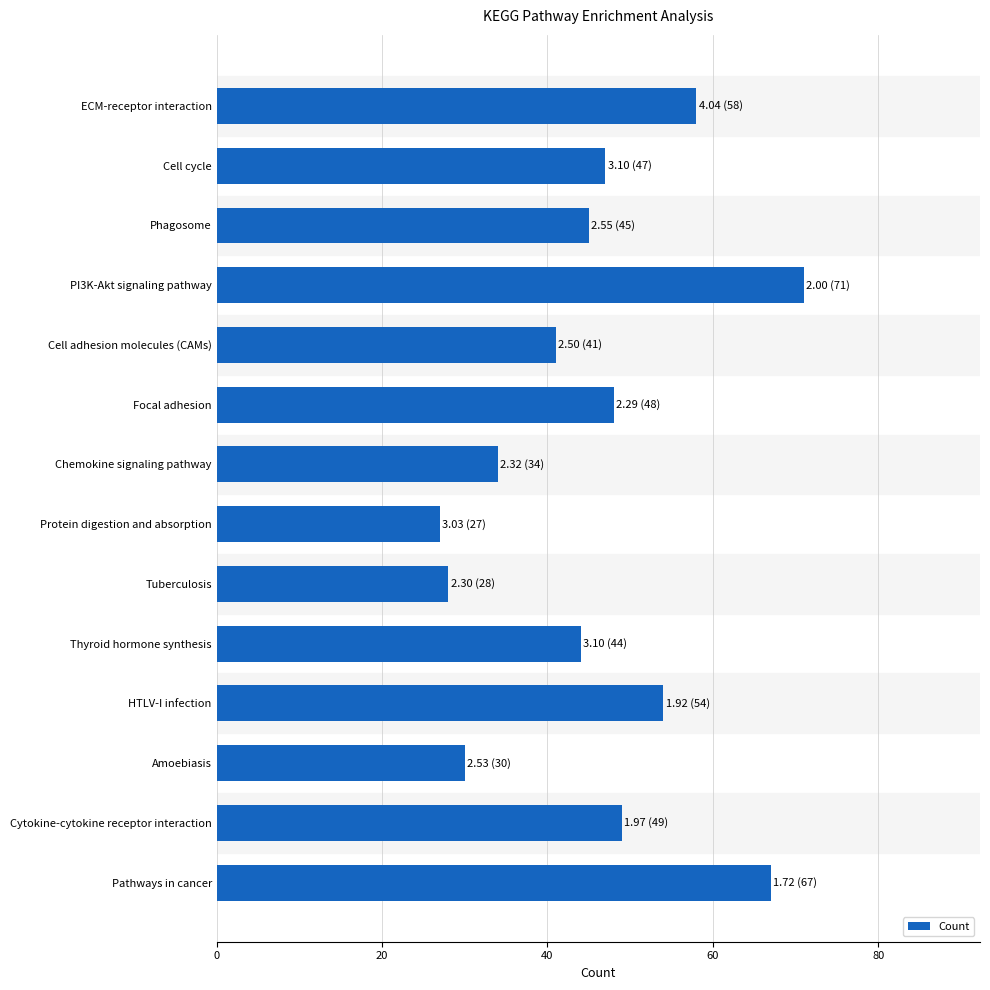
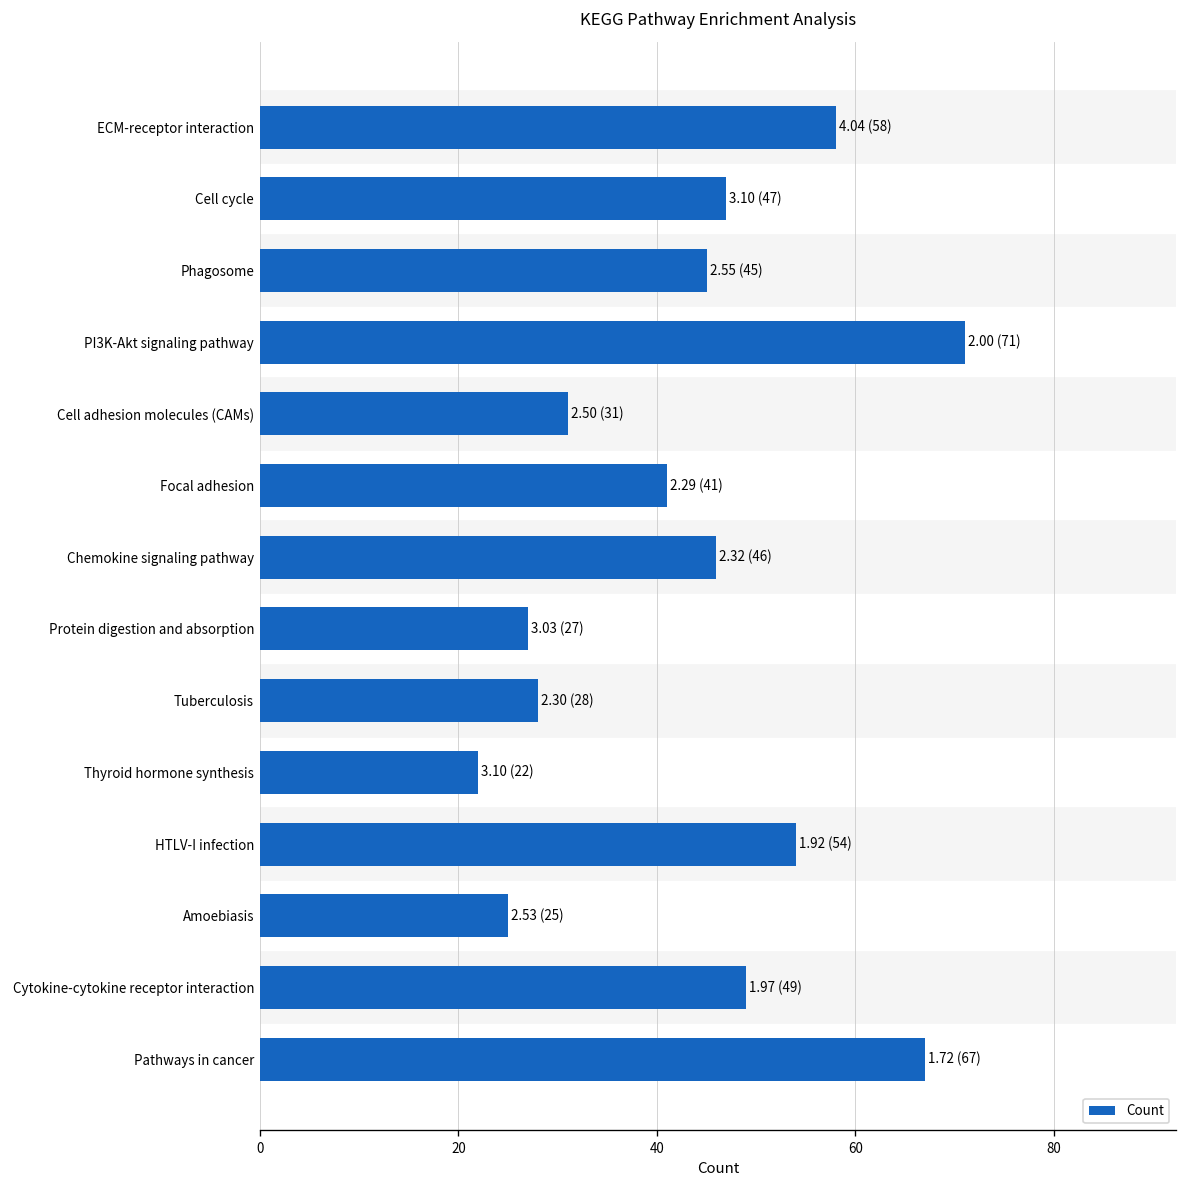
  {
    "ECM-receptor interaction": "(58)",
    "Cell cycle": "(47)",
    "Phagosome": "(45)",
    "PI3K-Akt signaling pathway": "(71)",
-   "Cell adhesion molecules (CAMs)": "(41)",
-   "Focal adhesion": "(48)",
-   "Chemokine signaling pathway": "(34)",
+   "Cell adhesion molecules (CAMs)": "(31)",
+   "Focal adhesion": "(41)",
+   "Chemokine signaling pathway": "(46)",
    "Protein digestion and absorption": "(27)",
    "Tuberculosis": "(28)",
-   "Thyroid hormone synthesis": "(44)",
+   "Thyroid hormone synthesis": "(22)",
    "HTLV-I infection": "(54)",
-   "Amoebiasis": "(30)",
+   "Amoebiasis": "(25)",
    "Cytokine-cytokine receptor interaction": "(49)",
    "Pathways in cancer": "(67)"
  }
